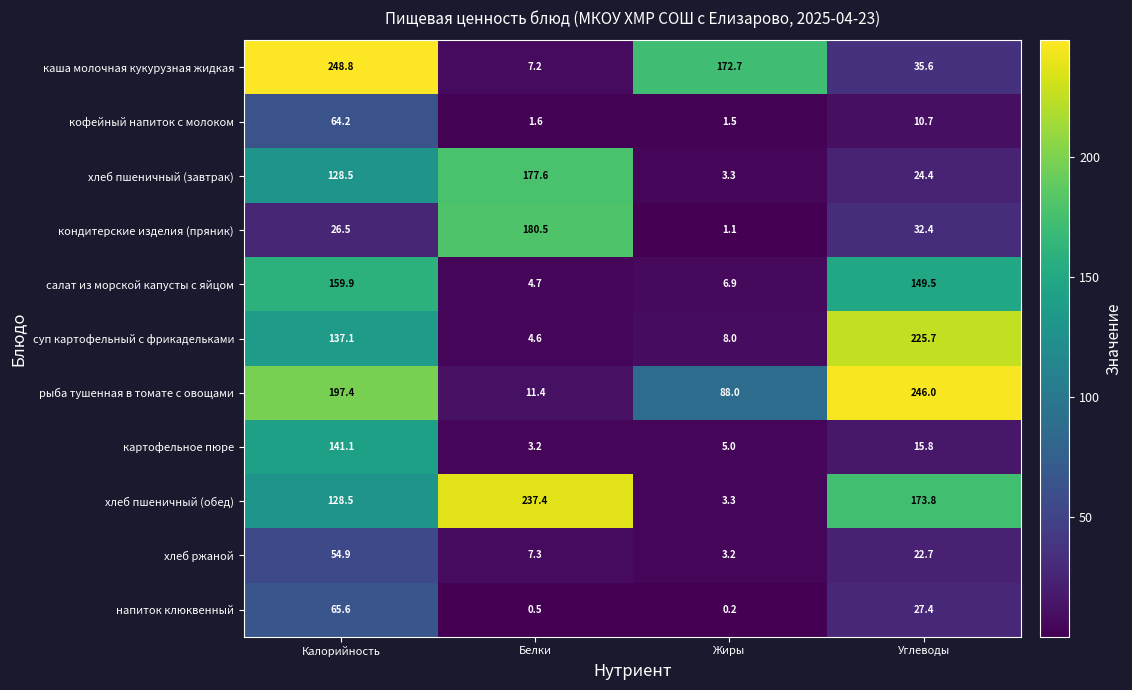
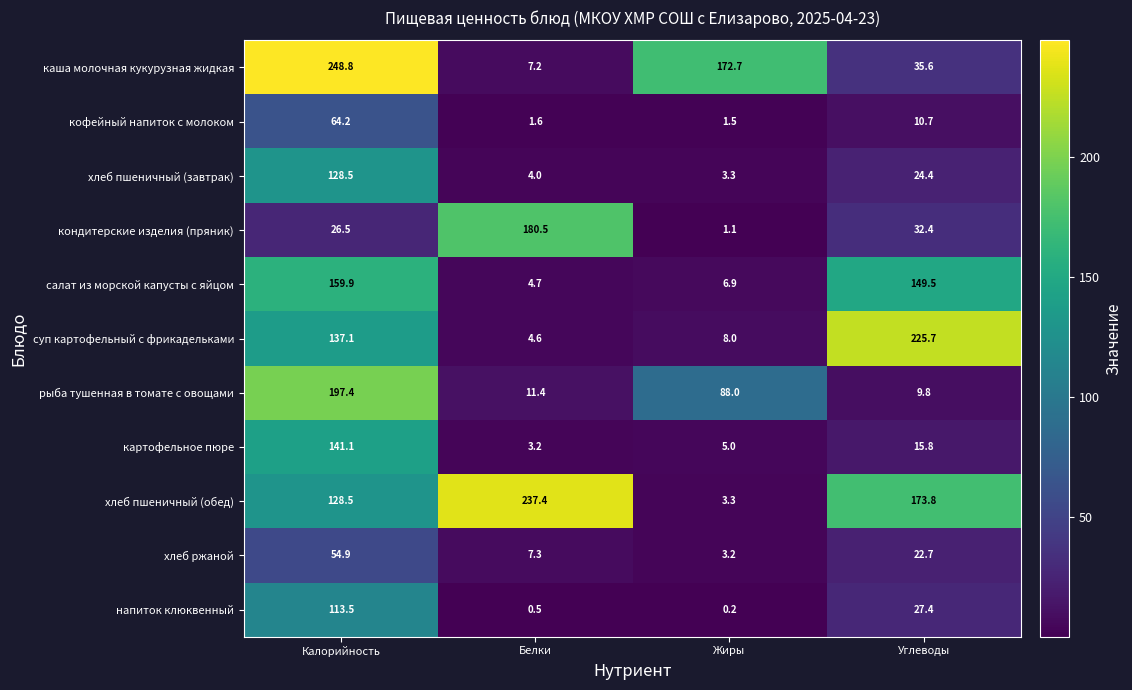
  {
    "каша молочная кукурузная жидкая": {
      "Калорийность": 248.8,
      "Белки": 7.2,
      "Жиры": 172.7,
      "Углеводы": 35.6
    },
    "кофейный напиток с молоком": {
      "Калорийность": 64.2,
      "Белки": 1.6,
      "Жиры": 1.5,
      "Углеводы": 10.7
    },
    "хлеб пшеничный (завтрак)": {
      "Калорийность": 128.5,
-     "Белки": 177.6,
+     "Белки": 4.0,
      "Жиры": 3.3,
      "Углеводы": 24.4
    },
    "кондитерские изделия (пряник)": {
      "Калорийность": 26.5,
      "Белки": 180.5,
      "Жиры": 1.1,
      "Углеводы": 32.4
    },
    "салат из морской капусты с яйцом": {
      "Калорийность": 159.9,
      "Белки": 4.7,
      "Жиры": 6.9,
      "Углеводы": 149.5
    },
    "суп картофельный с фрикадельками": {
      "Калорийность": 137.1,
      "Белки": 4.6,
      "Жиры": 8.0,
      "Углеводы": 225.7
    },
    "рыба тушенная в томате с овощами": {
      "Калорийность": 197.4,
      "Белки": 11.4,
      "Жиры": 88.0,
-     "Углеводы": 246.0
+     "Углеводы": 9.8
    },
    "картофельное пюре": {
      "Калорийность": 141.1,
      "Белки": 3.2,
      "Жиры": 5.0,
      "Углеводы": 15.8
    },
    "хлеб пшеничный (обед)": {
      "Калорийность": 128.5,
      "Белки": 237.4,
      "Жиры": 3.3,
      "Углеводы": 173.8
    },
    "хлеб ржаной": {
      "Калорийность": 54.9,
      "Белки": 7.3,
      "Жиры": 3.2,
      "Углеводы": 22.7
    },
    "напиток клюквенный": {
-     "Калорийность": 65.6,
+     "Калорийность": 113.5,
      "Белки": 0.5,
      "Жиры": 0.2,
      "Углеводы": 27.4
    }
  }
